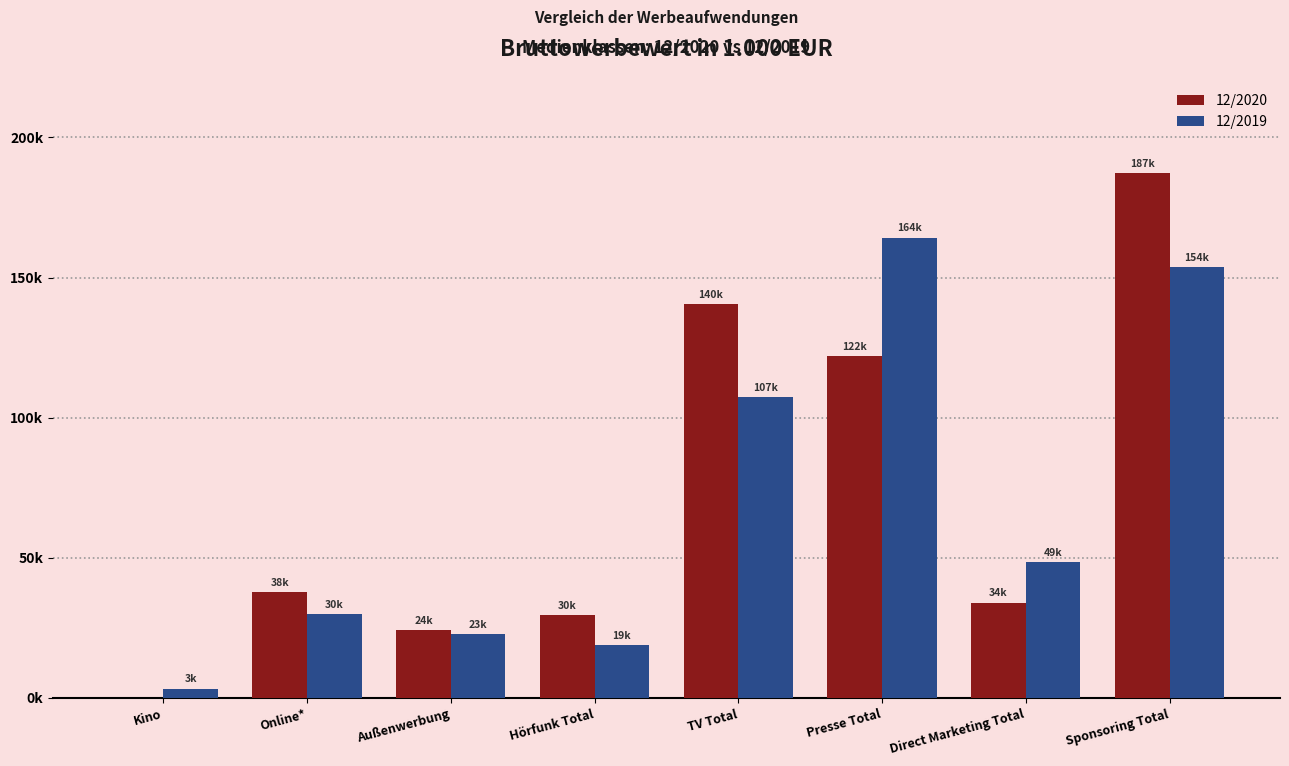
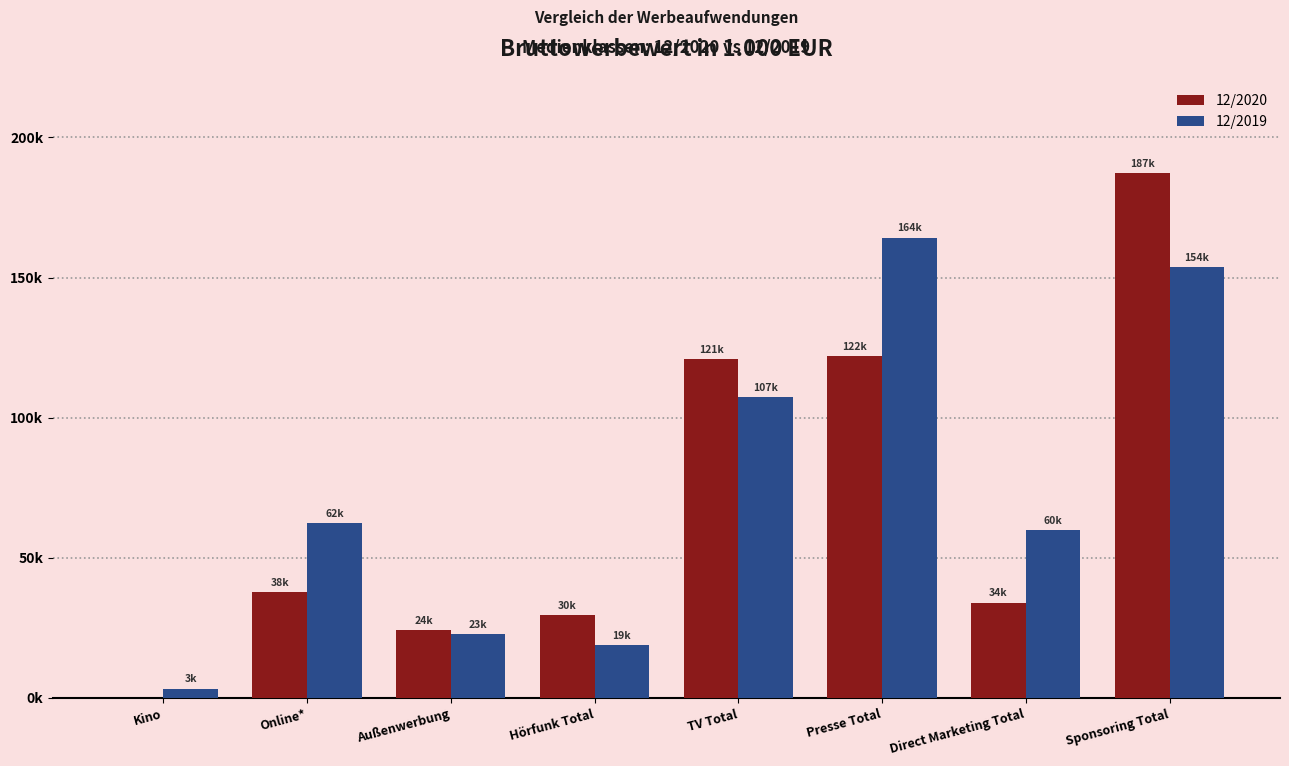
  {
    "12/2020": {
      "Online*": "38k",
      "Außenwerbung": "24k",
      "Hörfunk Total": "30k",
-     "TV Total": "140k",
+     "TV Total": "121k",
      "Presse Total": "122k",
      "Direct Marketing Total": "34k",
      "Sponsoring Total": "187k"
    },
    "12/2019": {
      "Kino": "3k",
-     "Online*": "30k",
+     "Online*": "62k",
      "Außenwerbung": "23k",
      "Hörfunk Total": "19k",
      "TV Total": "107k",
      "Presse Total": "164k",
-     "Direct Marketing Total": "49k",
+     "Direct Marketing Total": "60k",
      "Sponsoring Total": "154k"
    }
  }
